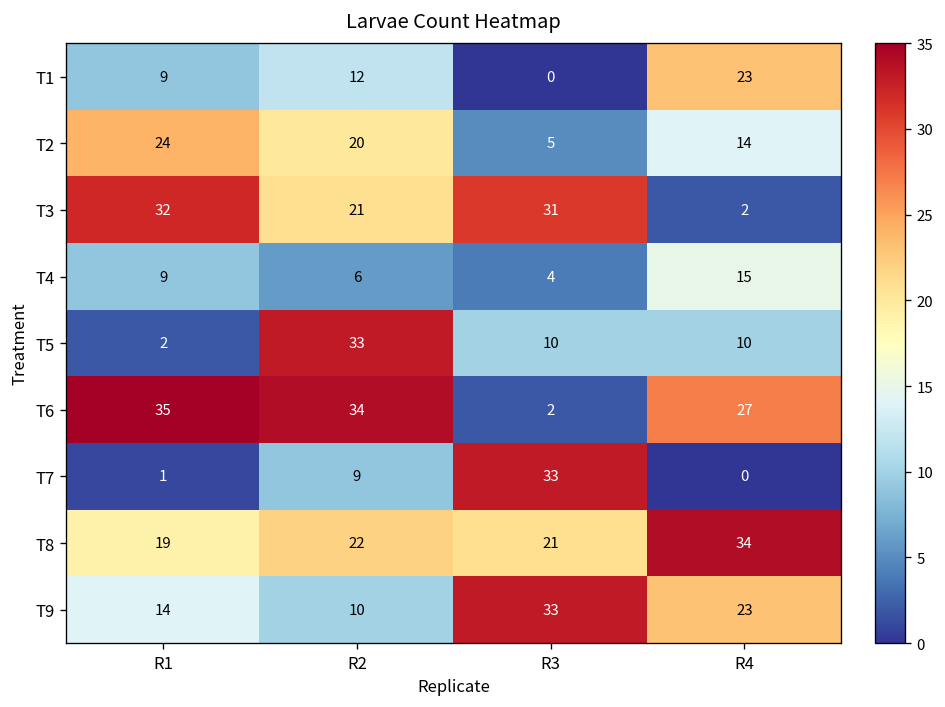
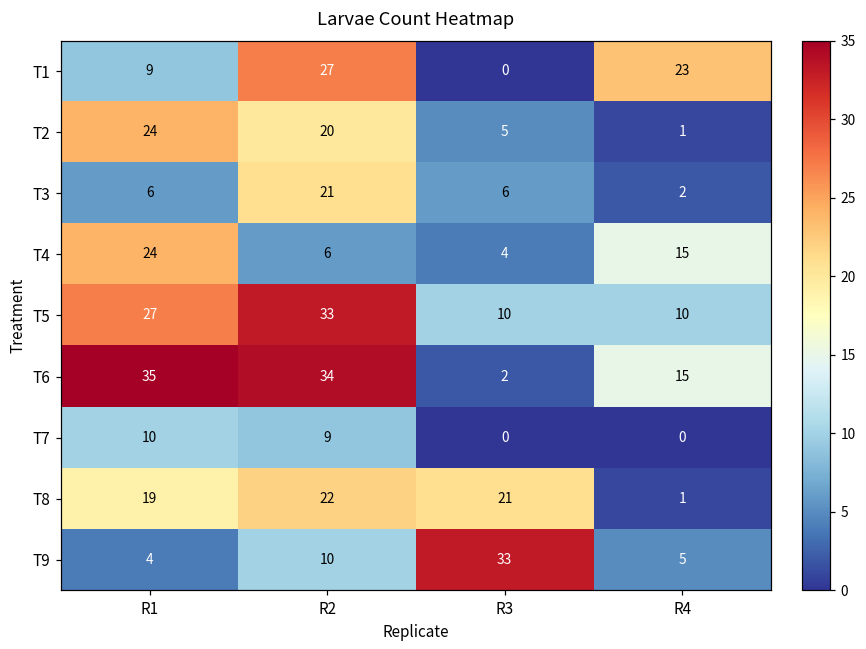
  {
    "T1": {
      "R1": 9,
-     "R2": 12,
+     "R2": 27,
      "R3": 0,
      "R4": 23
    },
    "T2": {
      "R1": 24,
      "R2": 20,
      "R3": 5,
-     "R4": 14
+     "R4": 1
    },
    "T3": {
-     "R1": 32,
+     "R1": 6,
      "R2": 21,
-     "R3": 31,
+     "R3": 6,
      "R4": 2
    },
    "T4": {
-     "R1": 9,
+     "R1": 24,
      "R2": 6,
      "R3": 4,
      "R4": 15
    },
    "T5": {
-     "R1": 2,
+     "R1": 27,
      "R2": 33,
      "R3": 10,
      "R4": 10
    },
    "T6": {
      "R1": 35,
      "R2": 34,
      "R3": 2,
-     "R4": 27
+     "R4": 15
    },
    "T7": {
-     "R1": 1,
+     "R1": 10,
      "R2": 9,
-     "R3": 33,
+     "R3": 0,
      "R4": 0
    },
    "T8": {
      "R1": 19,
      "R2": 22,
      "R3": 21,
-     "R4": 34
+     "R4": 1
    },
    "T9": {
-     "R1": 14,
+     "R1": 4,
      "R2": 10,
      "R3": 33,
-     "R4": 23
+     "R4": 5
    }
  }
